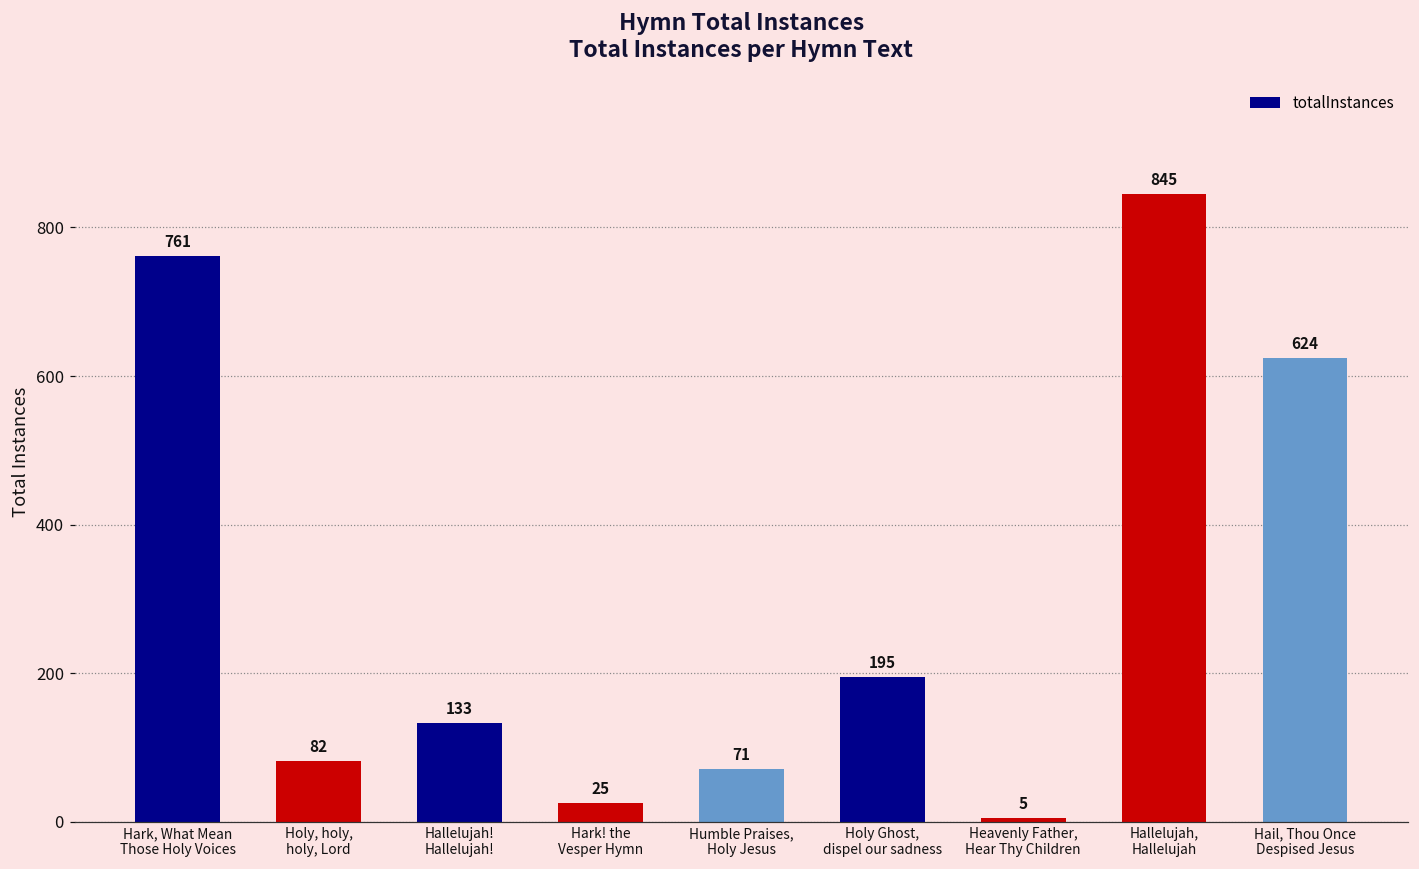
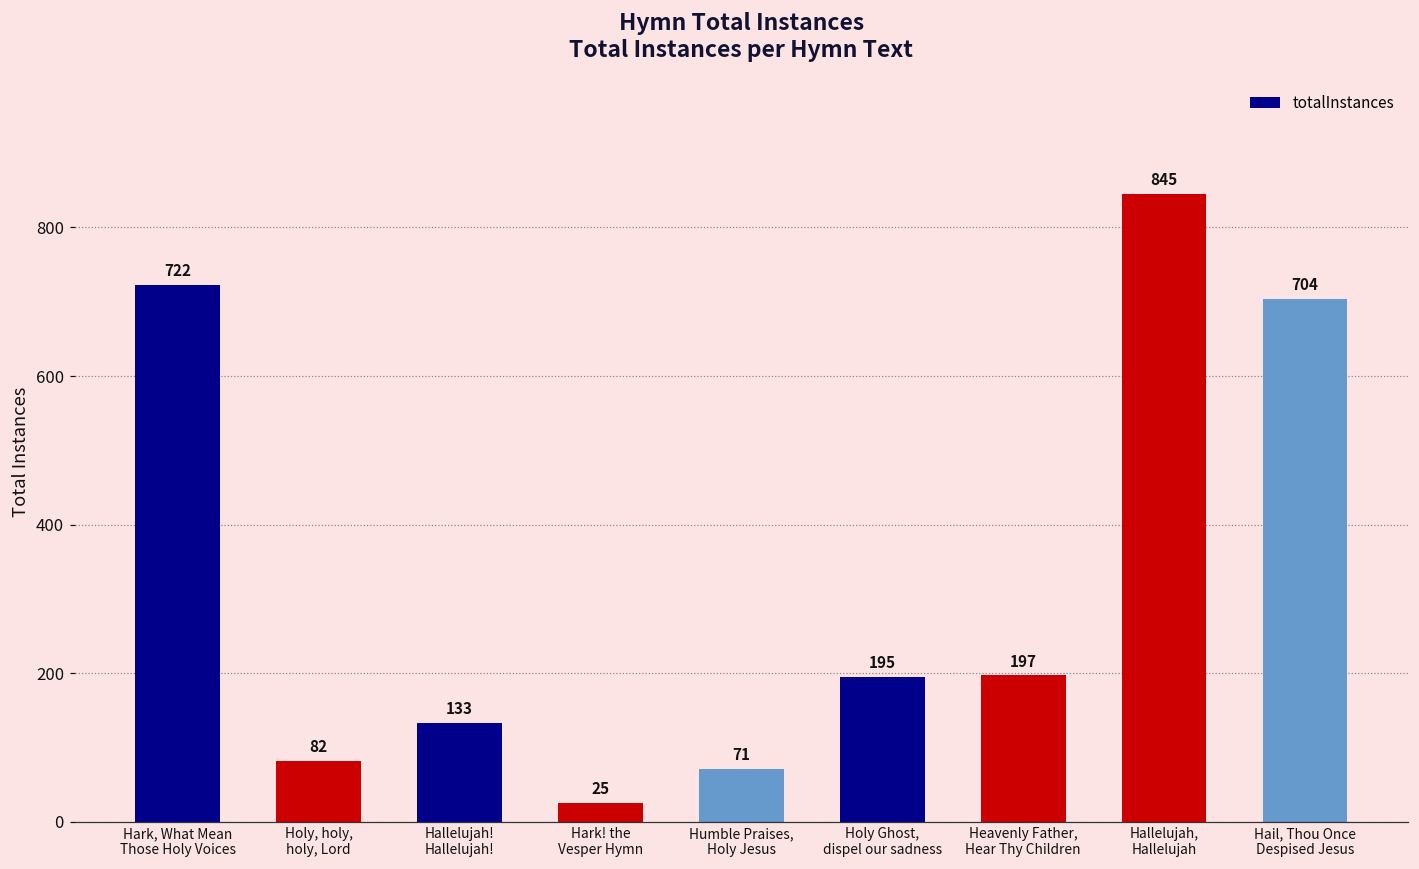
  {
-   "Hark, What Mean Those Holy Voices": 761,
+   "Hark, What Mean Those Holy Voices": 722,
    "Holy, holy, holy, Lord": 82,
    "Hallelujah! Hallelujah!": 133,
    "Hark! the Vesper Hymn": 25,
    "Humble Praises, Holy Jesus": 71,
    "Holy Ghost, dispel our sadness": 195,
-   "Heavenly Father, Hear Thy Children": 5,
+   "Heavenly Father, Hear Thy Children": 197,
    "Hallelujah, Hallelujah": 845,
-   "Hail, Thou Once Despised Jesus": 624
+   "Hail, Thou Once Despised Jesus": 704
  }
